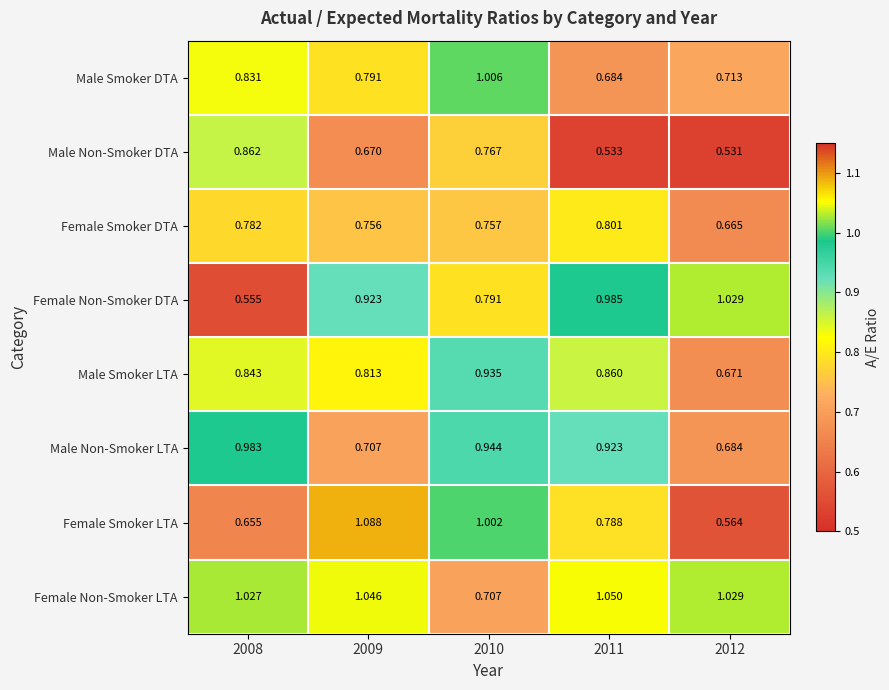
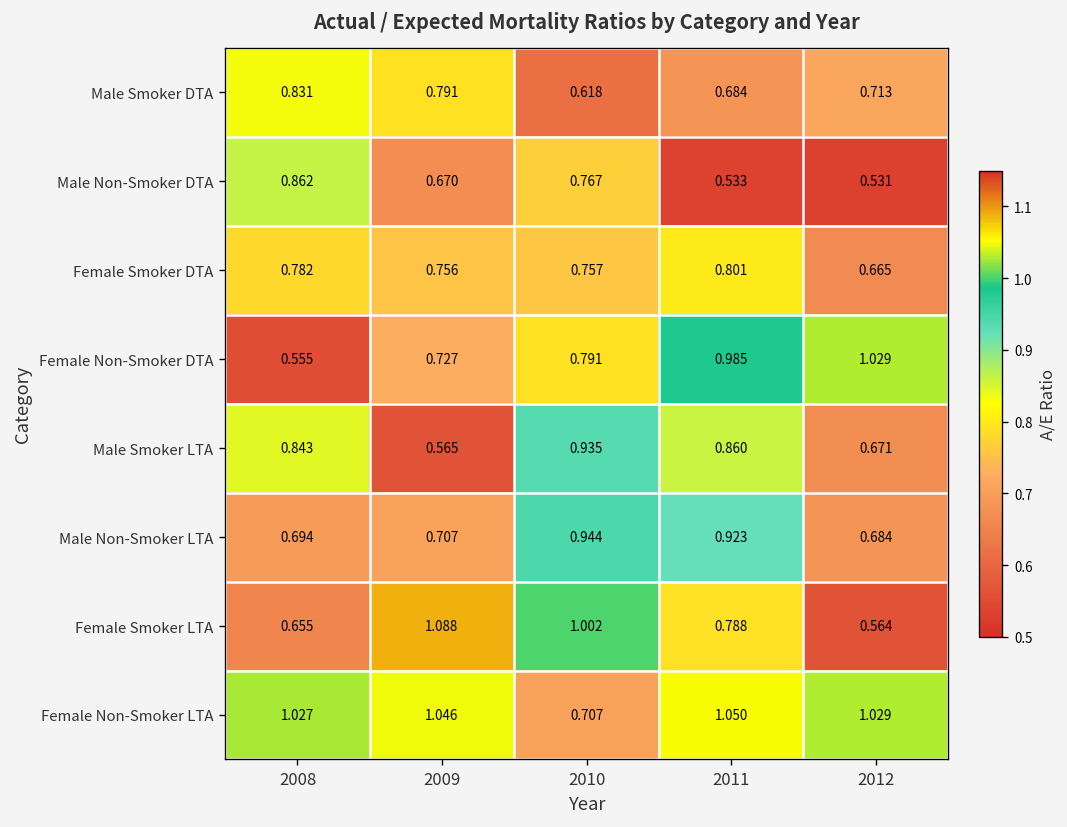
  {
    "Male Smoker DTA": {
      "2008": 0.831,
      "2009": 0.791,
-     "2010": 1.006,
+     "2010": 0.618,
      "2011": 0.684,
      "2012": 0.713
    },
    "Male Non-Smoker DTA": {
      "2008": 0.862,
      "2009": 0.670,
      "2010": 0.767,
      "2011": 0.533,
      "2012": 0.531
    },
    "Female Smoker DTA": {
      "2008": 0.782,
      "2009": 0.756,
      "2010": 0.757,
      "2011": 0.801,
      "2012": 0.665
    },
    "Female Non-Smoker DTA": {
      "2008": 0.555,
-     "2009": 0.923,
+     "2009": 0.727,
      "2010": 0.791,
      "2011": 0.985,
      "2012": 1.029
    },
    "Male Smoker LTA": {
      "2008": 0.843,
-     "2009": 0.813,
+     "2009": 0.565,
      "2010": 0.935,
      "2011": 0.860,
      "2012": 0.671
    },
    "Male Non-Smoker LTA": {
-     "2008": 0.983,
+     "2008": 0.694,
      "2009": 0.707,
      "2010": 0.944,
      "2011": 0.923,
      "2012": 0.684
    },
    "Female Smoker LTA": {
      "2008": 0.655,
      "2009": 1.088,
      "2010": 1.002,
      "2011": 0.788,
      "2012": 0.564
    },
    "Female Non-Smoker LTA": {
      "2008": 1.027,
      "2009": 1.046,
      "2010": 0.707,
      "2011": 1.050,
      "2012": 1.029
    }
  }
